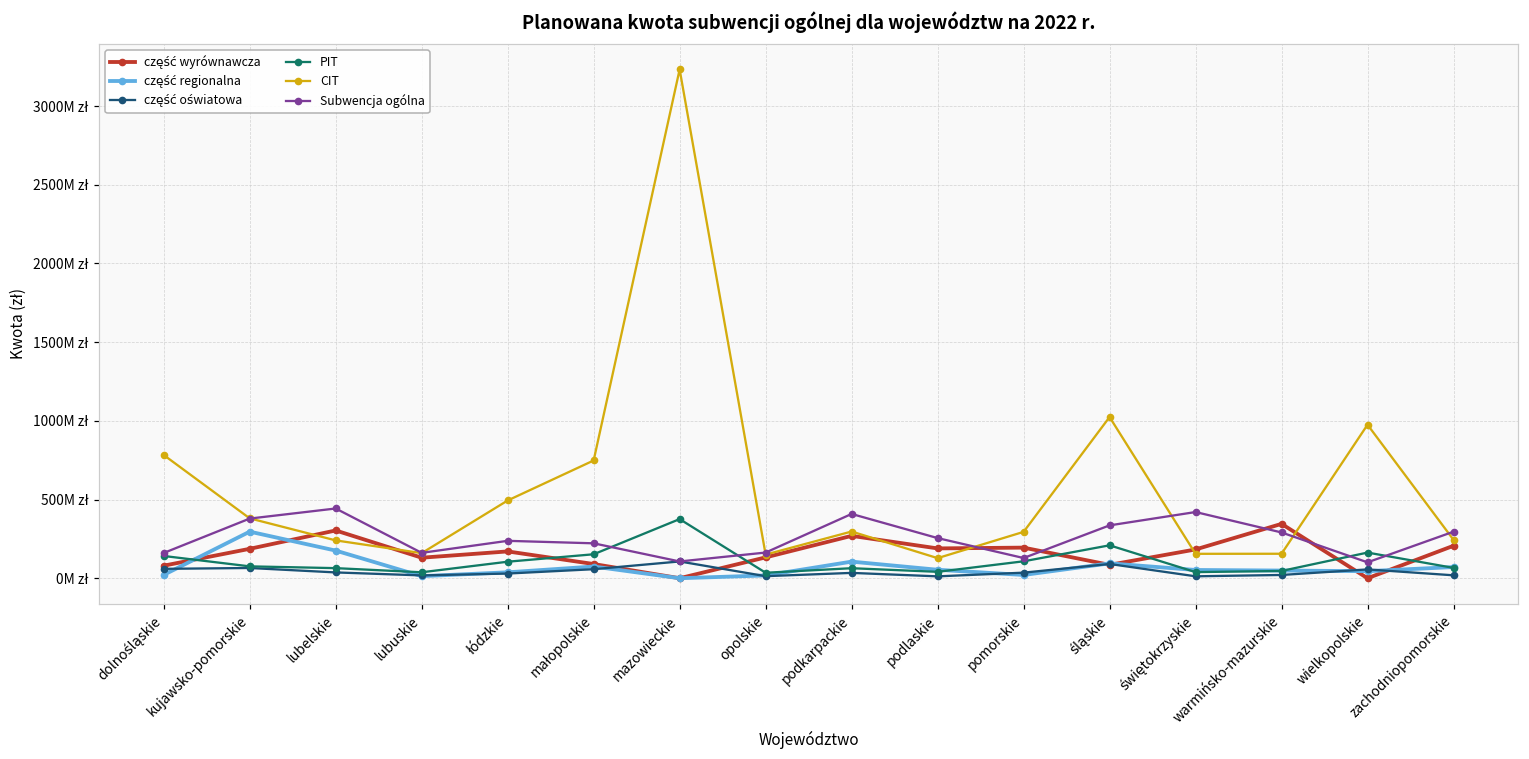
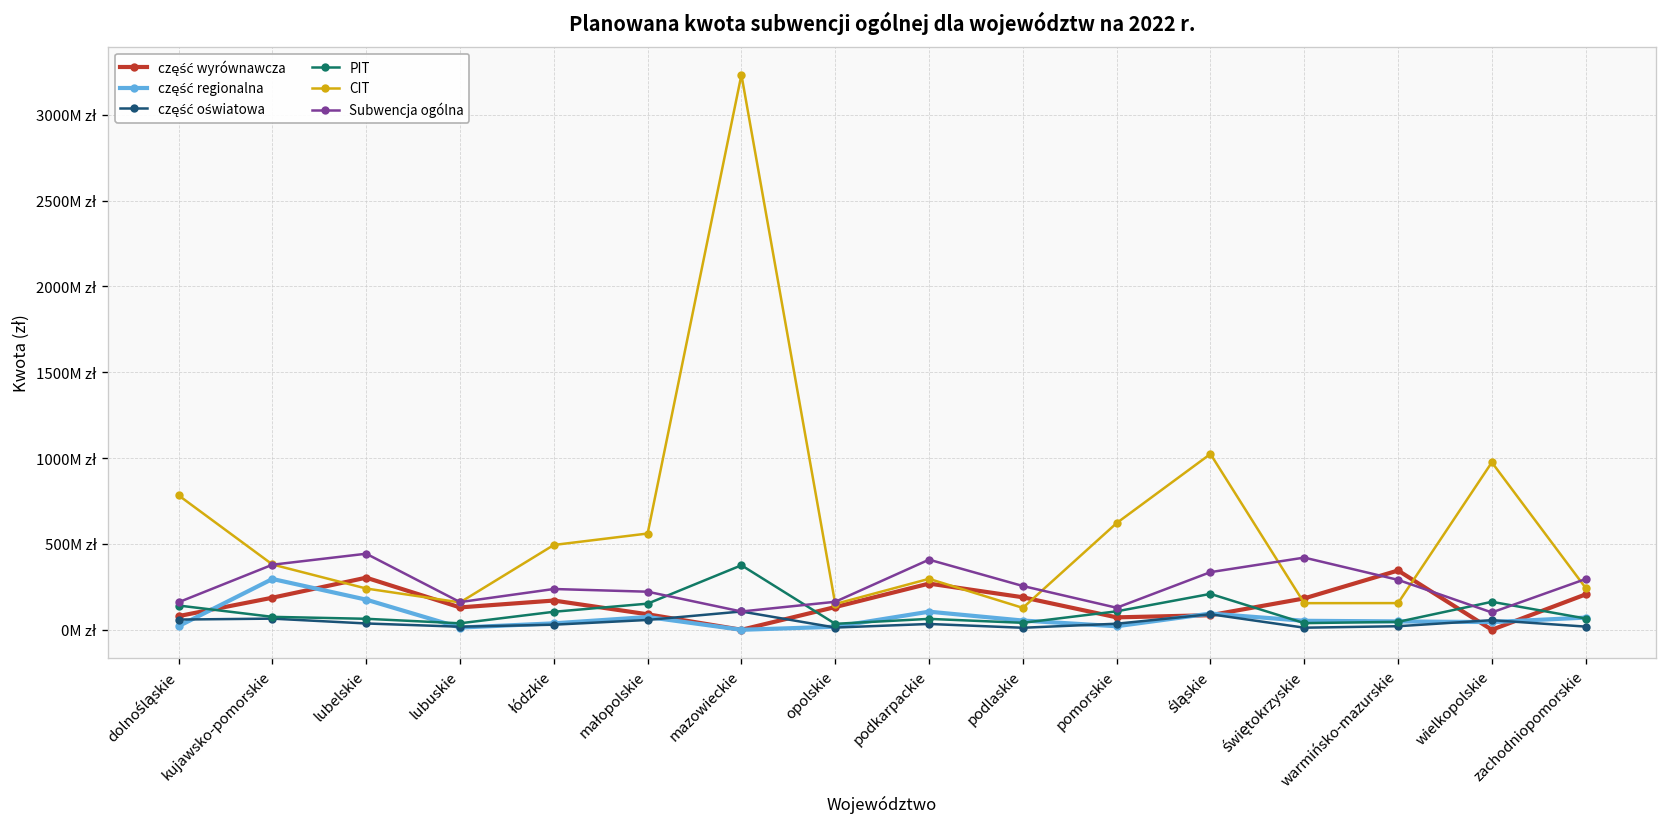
  {
    "część wyrównawcza": {
      "dolnośląskie": "80M zł",
      "kujawsko-pomorskie": "190M zł",
      "lubelskie": "300M zł",
      "lubuskie": "130M zł",
      "łódzkie": "170M zł",
      "podkarpackie": "270M zł",
      "podlaskie": "190M zł",
-     "pomorskie": "190M zł",
+     "pomorskie": "70M zł",
      "świętokrzyskie": "180M zł",
      "warmińsko-mazurskie": "350M zł",
      "wielkopolskie": "0M zł",
      "zachodniopomorskie": "210M zł"
    },
    "część regionalna": {
      "dolnośląskie": "20M zł",
      "kujawsko-pomorskie": "300M zł",
      "lubelskie": "180M zł",
      "podkarpackie": "110M zł"
    },
    "CIT": {
      "dolnośląskie": "780M zł",
      "lubelskie": "240M zł",
      "łódzkie": "490M zł",
-     "małopolskie": "750M zł",
+     "małopolskie": "560M zł",
      "mazowieckie": "3230M zł",
      "podkarpackie": "300M zł",
      "podlaskie": "130M zł",
-     "pomorskie": "290M zł",
+     "pomorskie": "620M zł",
      "śląskie": "1020M zł",
      "świętokrzyskie": "160M zł",
      "warmińsko-mazurskie": "160M zł",
      "wielkopolskie": "980M zł",
      "zachodniopomorskie": "240M zł"
    },
    "Subwencja ogólna": {
      "dolnośląskie": "160M zł",
      "lubelskie": "440M zł",
      "łódzkie": "240M zł",
      "małopolskie": "220M zł",
      "podkarpackie": "410M zł",
      "podlaskie": "260M zł",
      "pomorskie": "130M zł",
      "śląskie": "340M zł",
      "świętokrzyskie": "420M zł",
      "warmińsko-mazurskie": "290M zł",
      "wielkopolskie": "100M zł",
      "zachodniopomorskie": "300M zł"
    }
  }
